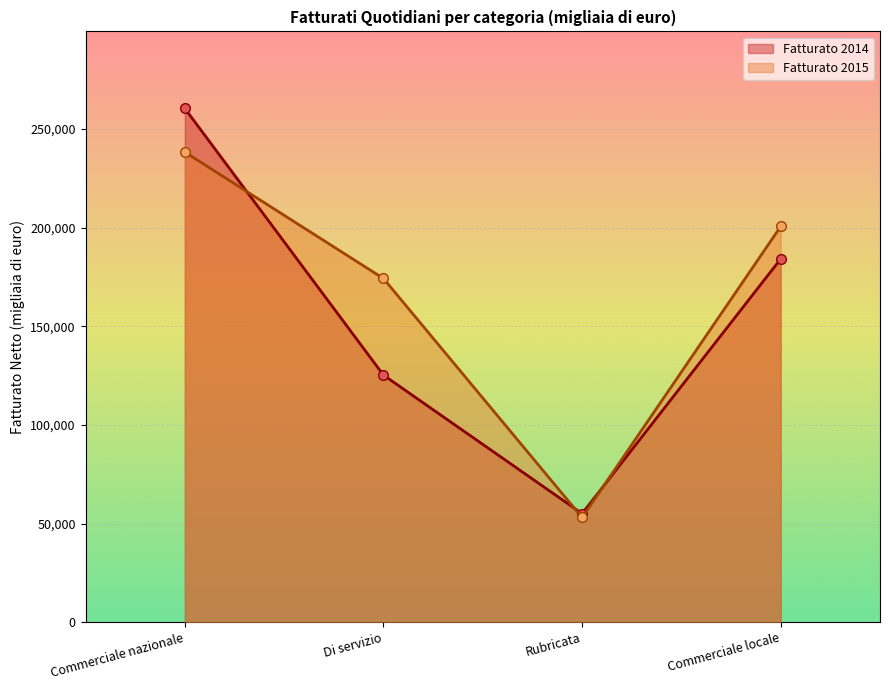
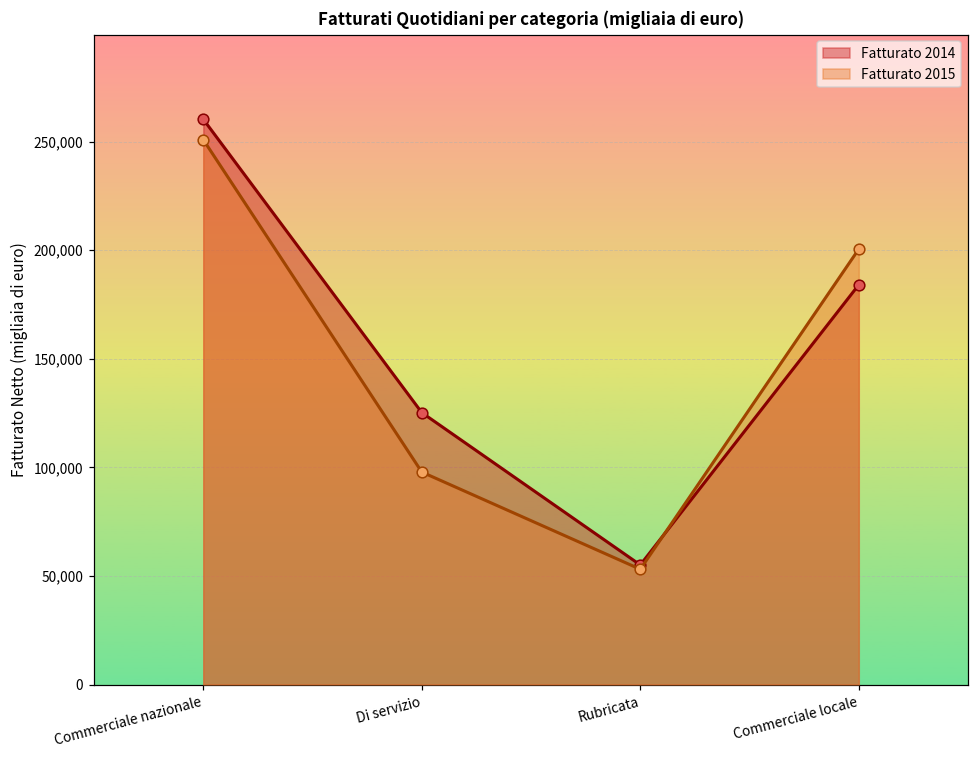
  {
    "Fatturato 2014": {
      "Commerciale nazionale": "260,000",
      "Di servizio": "125,000",
      "Rubricata": "55,000",
      "Commerciale locale": "184,000"
    },
    "Fatturato 2015": {
-     "Commerciale nazionale": "238,000",
-     "Di servizio": "174,000",
+     "Commerciale nazionale": "251,000",
+     "Di servizio": "98,000",
      "Rubricata": "53,000",
      "Commerciale locale": "201,000"
    }
  }
